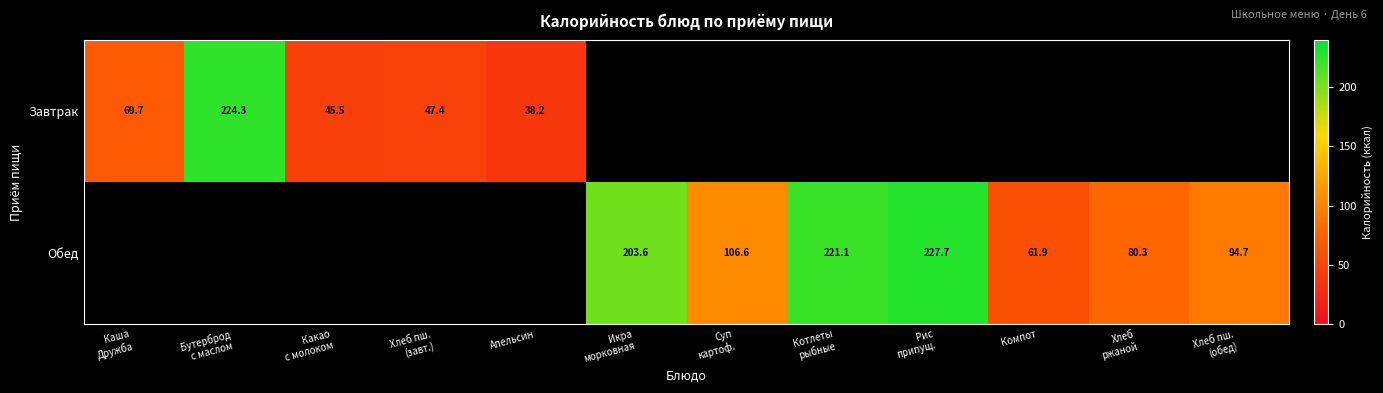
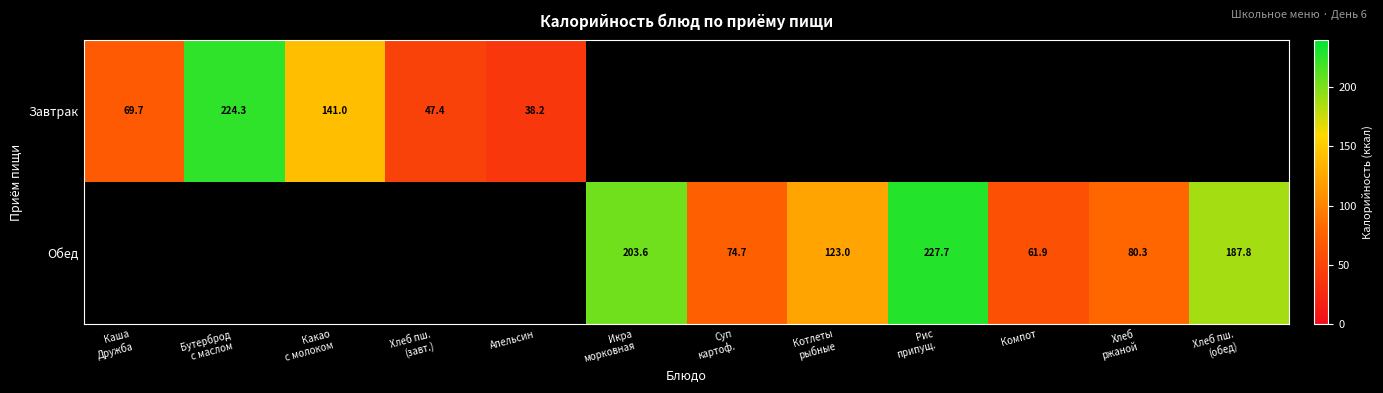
  {
    "Завтрак": {
      "Каша Дружба": 69.7,
      "Бутерброд с маслом": 224.3,
-     "Какао с молоком": 45.5,
+     "Какао с молоком": 141.0,
      "Хлеб пш. (завт.)": 47.4,
      "Апельсин": 38.2
    },
    "Обед": {
      "Икра морковная": 203.6,
-     "Суп картоф.": 106.6,
-     "Котлеты рыбные": 221.1,
+     "Суп картоф.": 74.7,
+     "Котлеты рыбные": 123.0,
      "Рис припущ.": 227.7,
      "Компот": 61.9,
      "Хлеб ржаной": 80.3,
-     "Хлеб пш. (обед)": 94.7
+     "Хлеб пш. (обед)": 187.8
    }
  }
